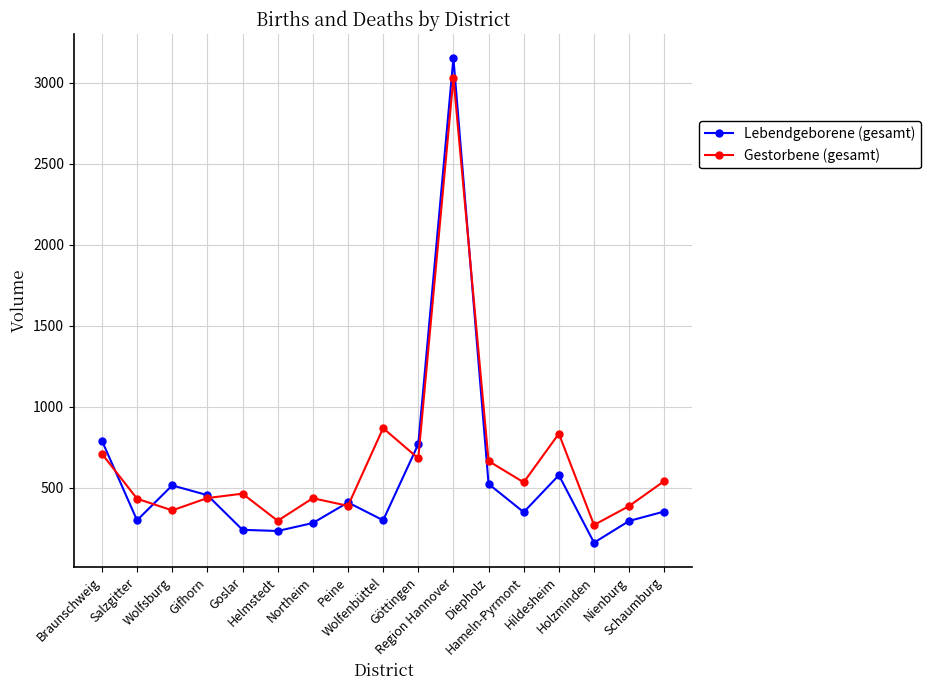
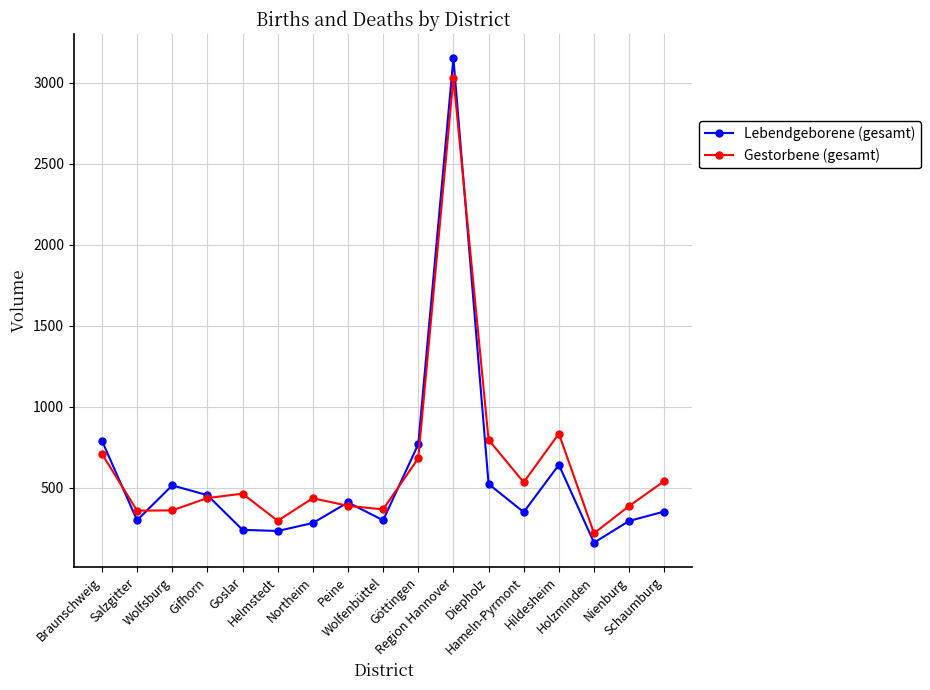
  {
    "Lebendgeborene (gesamt)": {
      "Braunschweig": 790,
      "Salzgitter": 300,
      "Wolfsburg": 520,
      "Gifhorn": 460,
      "Goslar": 240,
      "Helmstedt": 240,
      "Northeim": 280,
      "Peine": 410,
      "Wolfenbüttel": 300,
      "Göttingen": 770,
      "Region Hannover": 3150,
      "Diepholz": 530,
      "Hameln-Pyrmont": 350,
-     "Hildesheim": 580,
+     "Hildesheim": 640,
      "Holzminden": 160,
      "Nienburg": 300,
      "Schaumburg": 360
    },
    "Gestorbene (gesamt)": {
      "Braunschweig": 710,
-     "Salzgitter": 430,
+     "Salzgitter": 360,
      "Wolfsburg": 360,
      "Gifhorn": 440,
      "Goslar": 470,
      "Helmstedt": 300,
      "Northeim": 440,
      "Peine": 390,
-     "Wolfenbüttel": 870,
+     "Wolfenbüttel": 370,
      "Göttingen": 680,
      "Region Hannover": 3030,
-     "Diepholz": 670,
+     "Diepholz": 800,
      "Hameln-Pyrmont": 540,
      "Hildesheim": 840,
-     "Holzminden": 270,
+     "Holzminden": 220,
      "Nienburg": 390,
      "Schaumburg": 540
    }
  }
